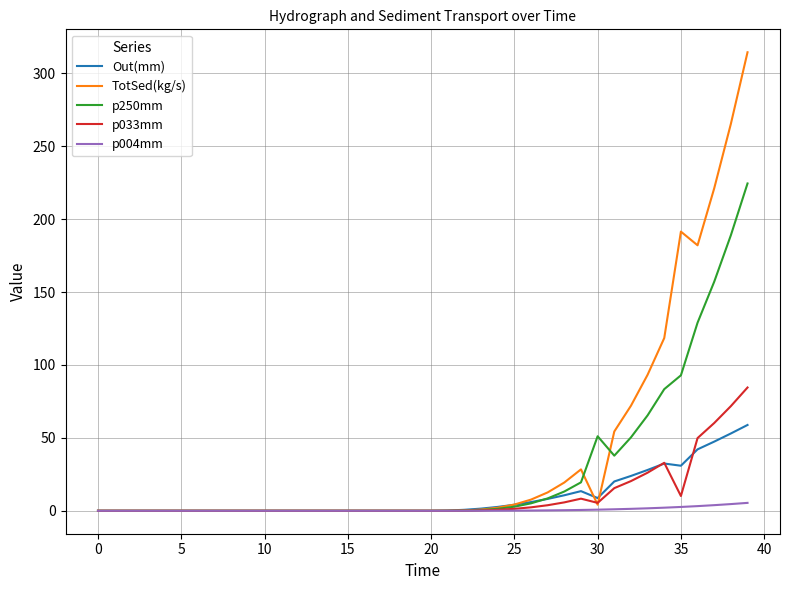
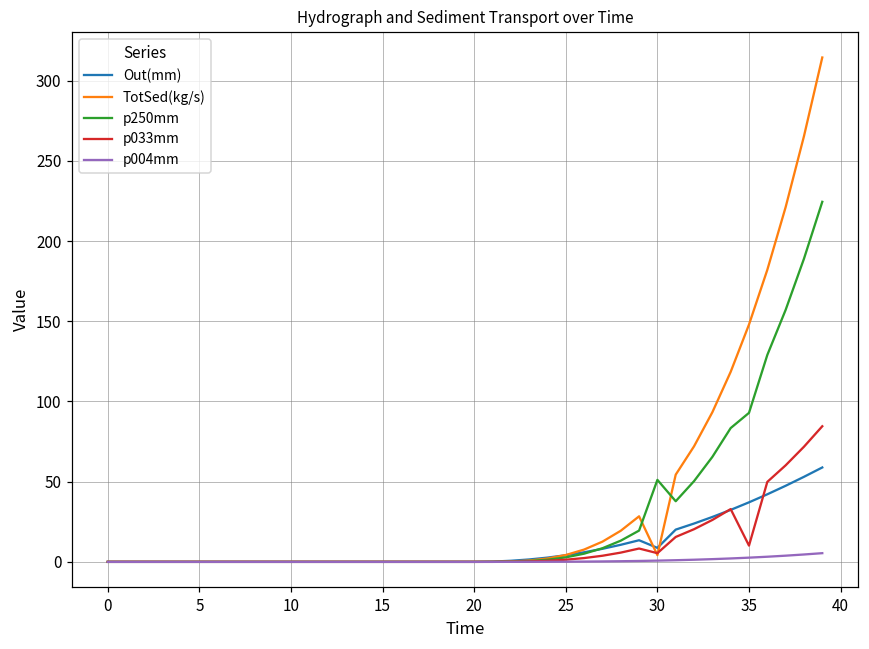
  {
    "Out(mm)": {
      "30": 9,
-     "35": 31
+     "35": 37
    },
    "TotSed(kg/s)": {
-     "35": 191
+     "35": 148
    },
    "p250mm": {
      "30": 51,
      "35": 93
    },
    "p033mm": {
      "35": 10
    },
    "p004mm": {
      "30": 1,
      "35": 3
    }
  }
